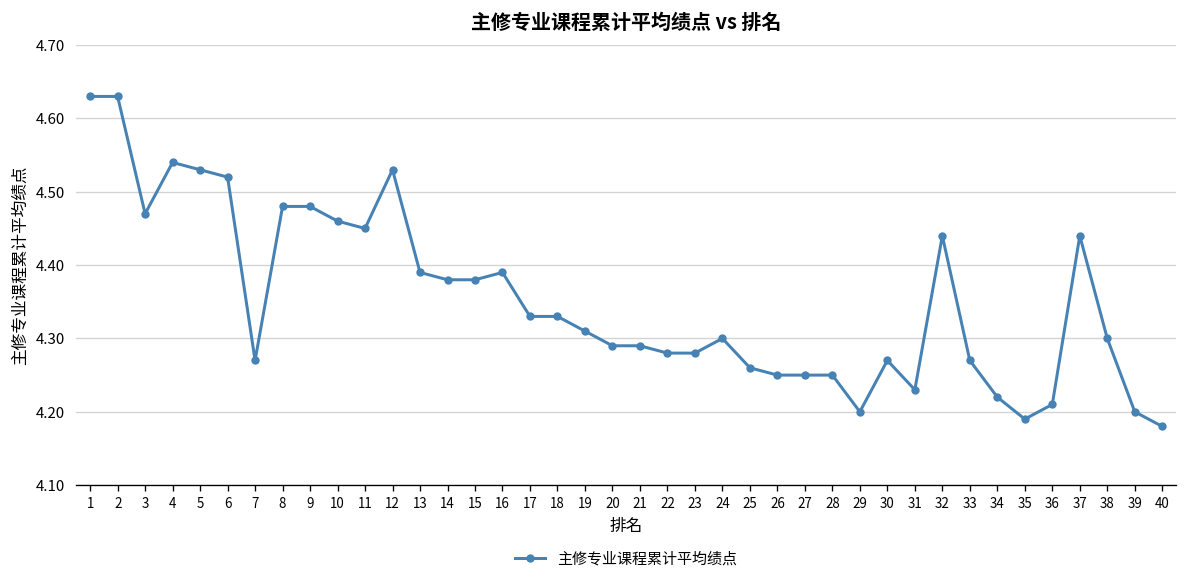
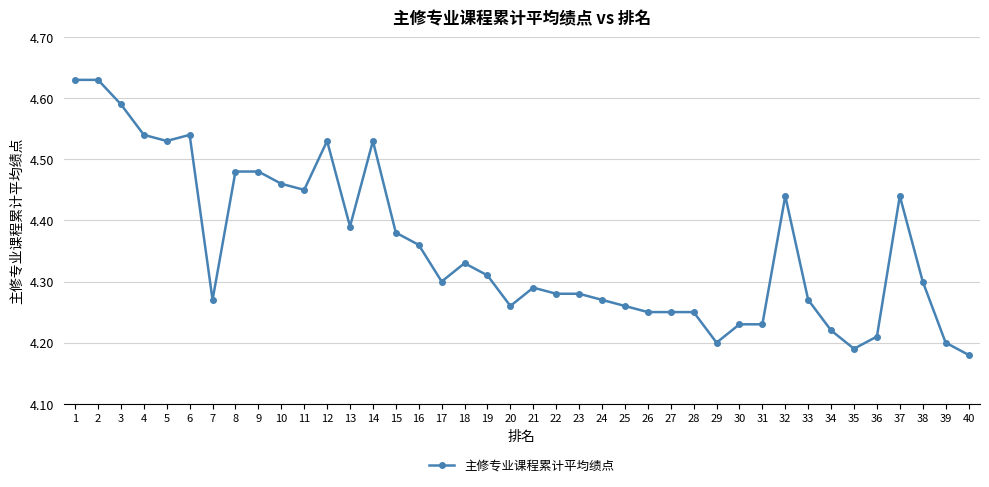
  {
    "1": 4.63,
    "2": 4.63,
-   "3": 4.47,
+   "3": 4.59,
    "4": 4.54,
    "5": 4.53,
-   "6": 4.52,
+   "6": 4.54,
    "7": 4.27,
    "8": 4.48,
    "9": 4.48,
    "10": 4.46,
    "11": 4.45,
    "12": 4.53,
    "13": 4.39,
-   "14": 4.38,
+   "14": 4.53,
    "15": 4.38,
-   "16": 4.39,
-   "17": 4.33,
+   "16": 4.36,
+   "17": 4.30,
    "18": 4.33,
    "19": 4.31,
-   "20": 4.29,
+   "20": 4.26,
    "21": 4.29,
    "22": 4.28,
    "23": 4.28,
-   "24": 4.30,
+   "24": 4.27,
    "25": 4.26,
    "26": 4.25,
    "27": 4.25,
    "28": 4.25,
    "29": 4.20,
-   "30": 4.27,
+   "30": 4.23,
    "31": 4.23,
    "32": 4.44,
    "33": 4.27,
    "34": 4.22,
    "35": 4.19,
    "36": 4.21,
    "37": 4.44,
    "38": 4.30,
    "39": 4.20,
    "40": 4.18
  }
